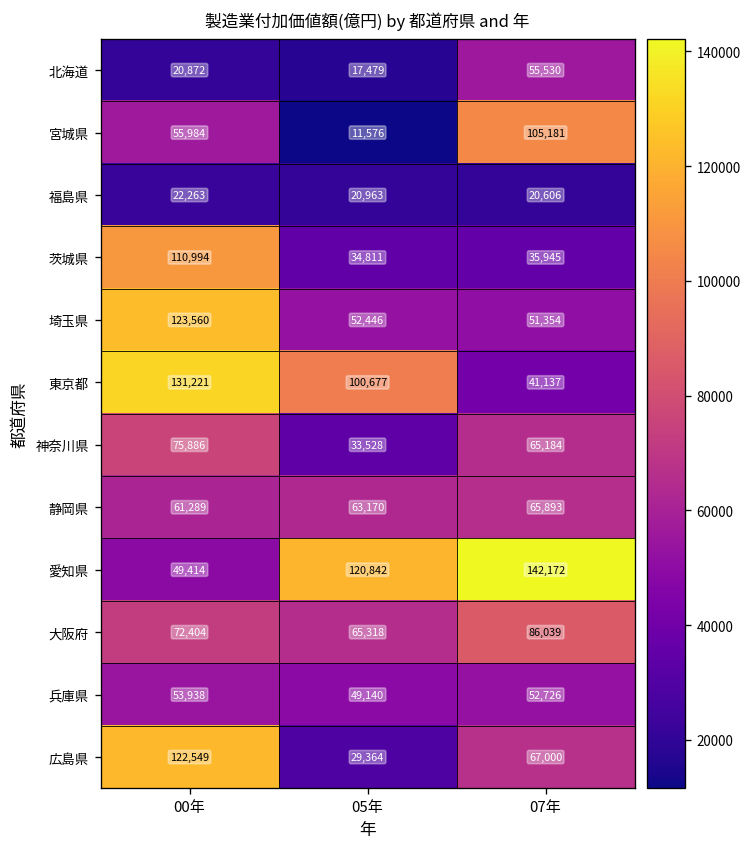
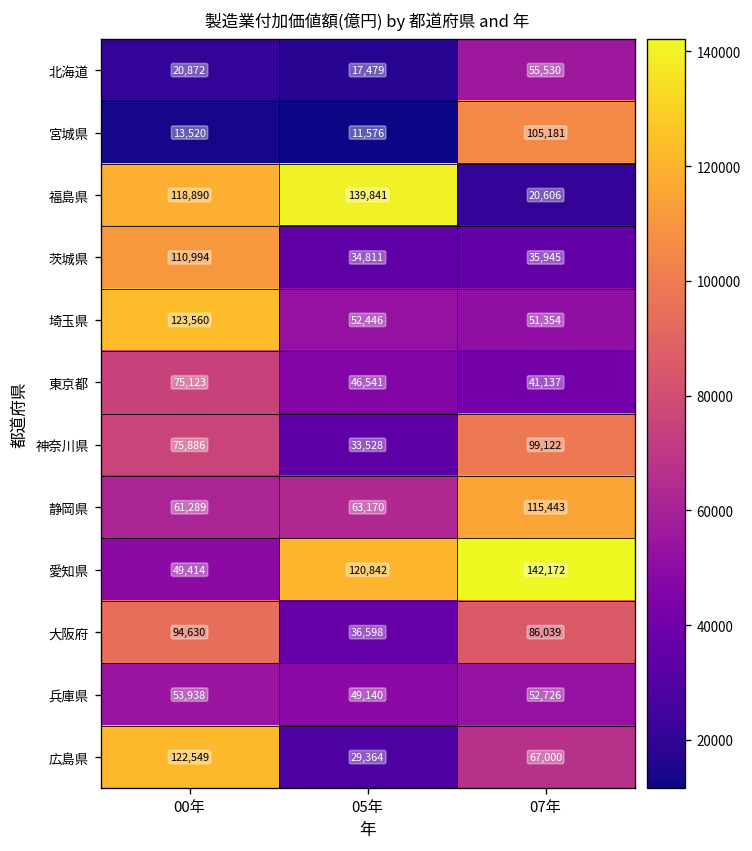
  {
    "宮城県": {
-     "00年": "55,984"
+     "00年": "13,520"
    },
    "福島県": {
-     "00年": "22,263",
-     "05年": "20,963"
+     "00年": "118,890",
+     "05年": "139,841"
    },
    "東京都": {
-     "00年": "131,221",
-     "05年": "100,677"
+     "00年": "75,123",
+     "05年": "46,541"
    },
    "神奈川県": {
-     "07年": "65,184"
+     "07年": "99,122"
    },
    "静岡県": {
-     "07年": "65,893"
+     "07年": "115,443"
    },
    "大阪府": {
-     "00年": "72,404",
-     "05年": "65,318"
+     "00年": "94,630",
+     "05年": "36,598"
    }
  }
